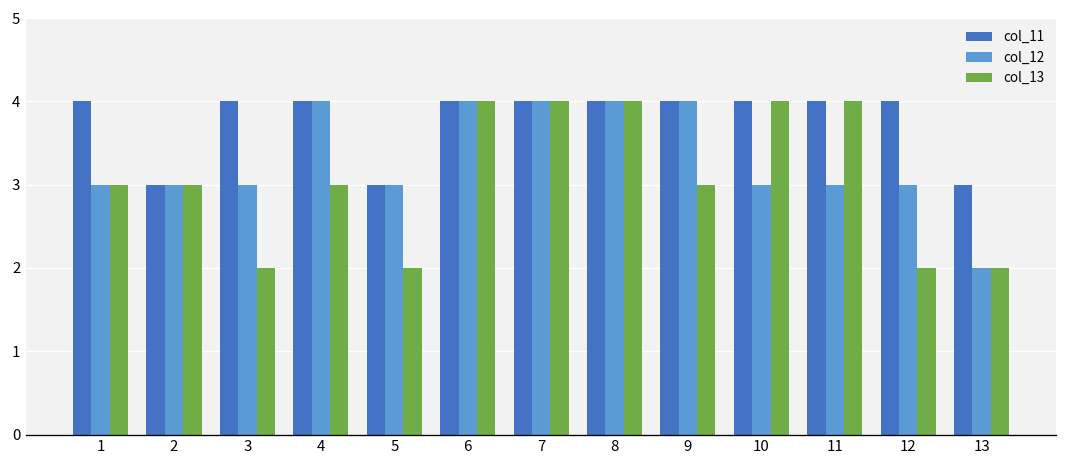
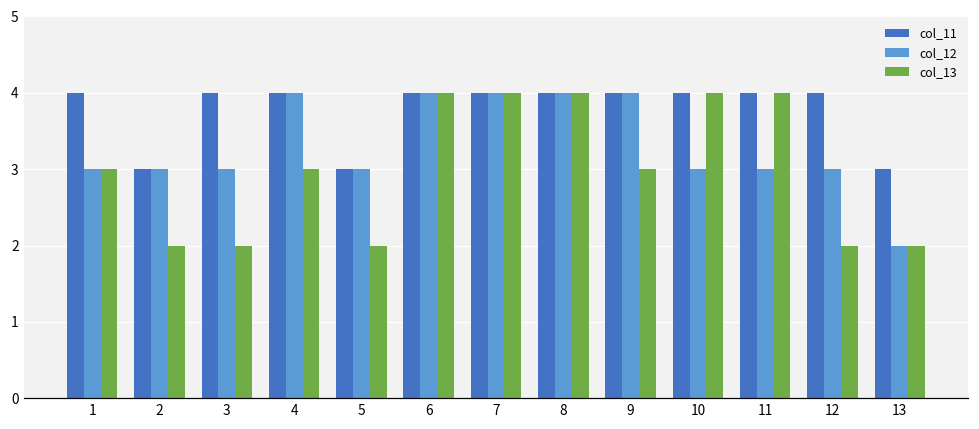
  {
    "col_13": {
      "1": 3,
-     "2": 3,
+     "2": 2,
      "3": 2,
      "4": 3,
      "5": 2,
      "6": 4,
      "7": 4,
      "8": 4,
      "9": 3,
      "10": 4,
      "11": 4,
      "12": 2,
      "13": 2
    }
  }
